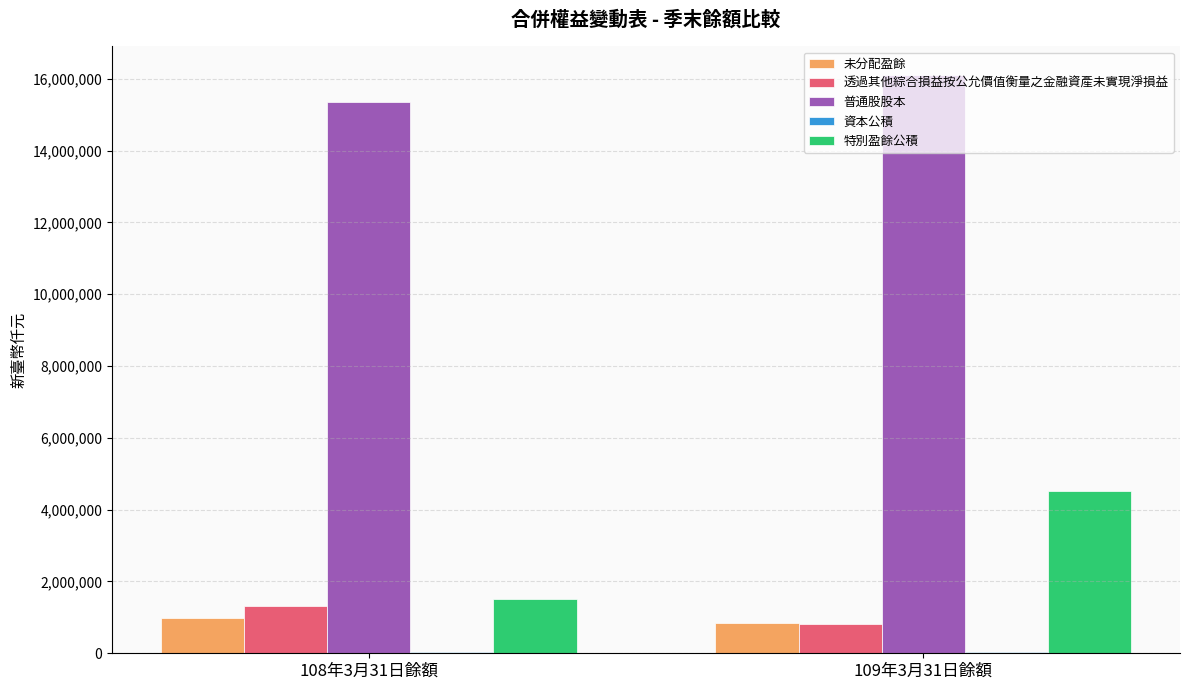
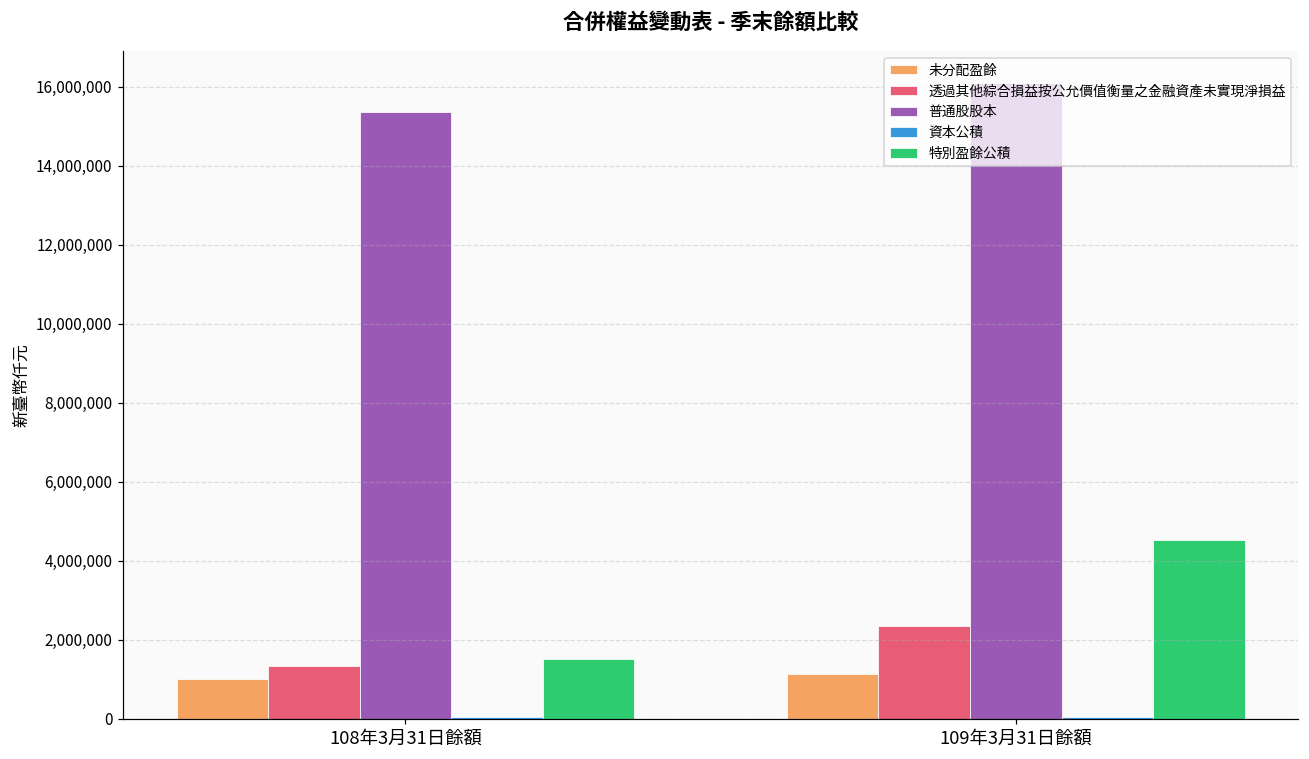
  {
    "未分配盈餘": {
      "108年3月31日餘額": "1,000,000",
-     "109年3月31日餘額": "900,000"
+     "109年3月31日餘額": "1,100,000"
    },
    "透過其他綜合損益按公允價值衡量之金融資產未實現淨損益": {
      "108年3月31日餘額": "1,300,000",
-     "109年3月31日餘額": "800,000"
+     "109年3月31日餘額": "2,400,000"
    },
    "普通股股本": {
      "108年3月31日餘額": "15,400,000"
    },
    "特別盈餘公積": {
      "108年3月31日餘額": "1,500,000",
      "109年3月31日餘額": "4,500,000"
    }
  }
